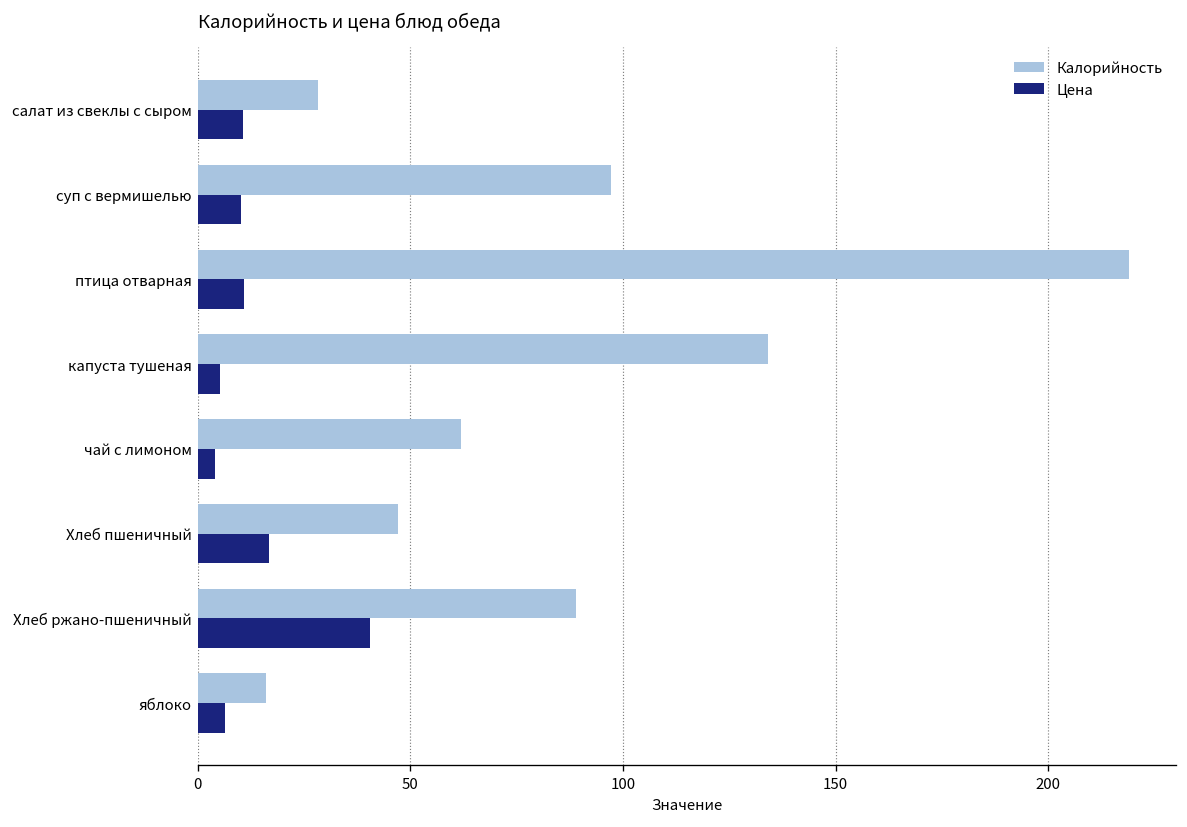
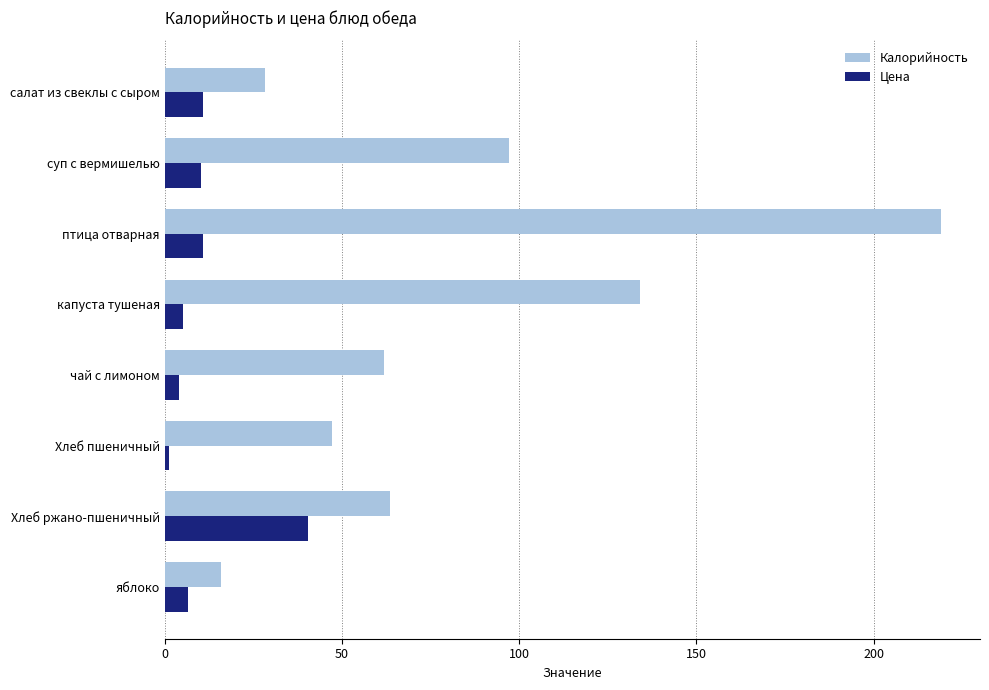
  {
    "Калорийность": {
      "салат из свеклы с сыром": 28,
      "суп с вермишелью": 97,
      "птица отварная": 219,
      "капуста тушеная": 134,
      "чай с лимоном": 62,
      "Хлеб пшеничный": 47,
-     "Хлеб ржано-пшеничный": 89,
+     "Хлеб ржано-пшеничный": 64,
      "яблоко": 16
    },
    "Цена": {
      "салат из свеклы с сыром": 11,
      "суп с вермишелью": 10,
      "птица отварная": 11,
      "капуста тушеная": 5,
      "чай с лимоном": 4,
-     "Хлеб пшеничный": 17,
+     "Хлеб пшеничный": 1,
      "Хлеб ржано-пшеничный": 41,
      "яблоко": 7
    }
  }
